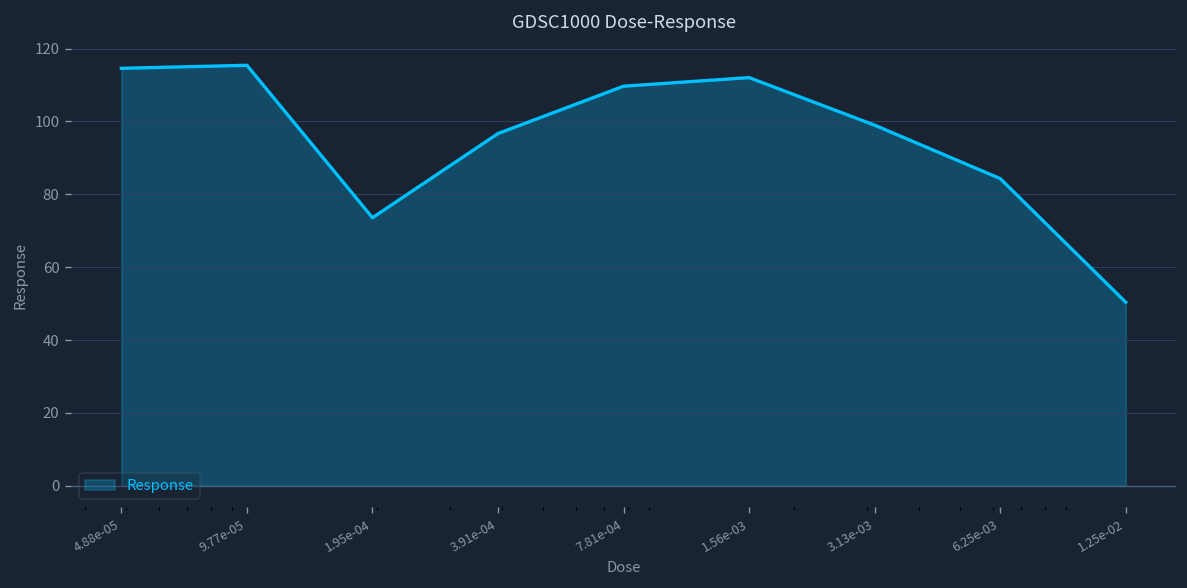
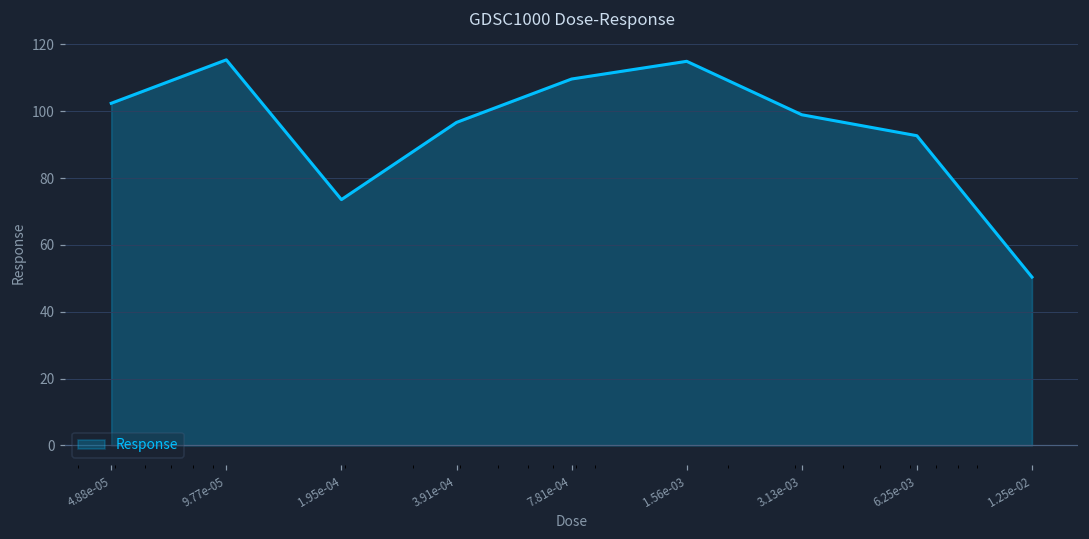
  {
-   "4.88e-05": 115,
+   "4.88e-05": 102,
    "9.77e-05": 115,
    "1.95e-04": 74,
    "3.91e-04": 97,
    "7.81e-04": 110,
-   "1.56e-03": 112,
+   "1.56e-03": 115,
    "3.13e-03": 99,
-   "6.25e-03": 84,
+   "6.25e-03": 93,
    "1.25e-02": 50
  }
